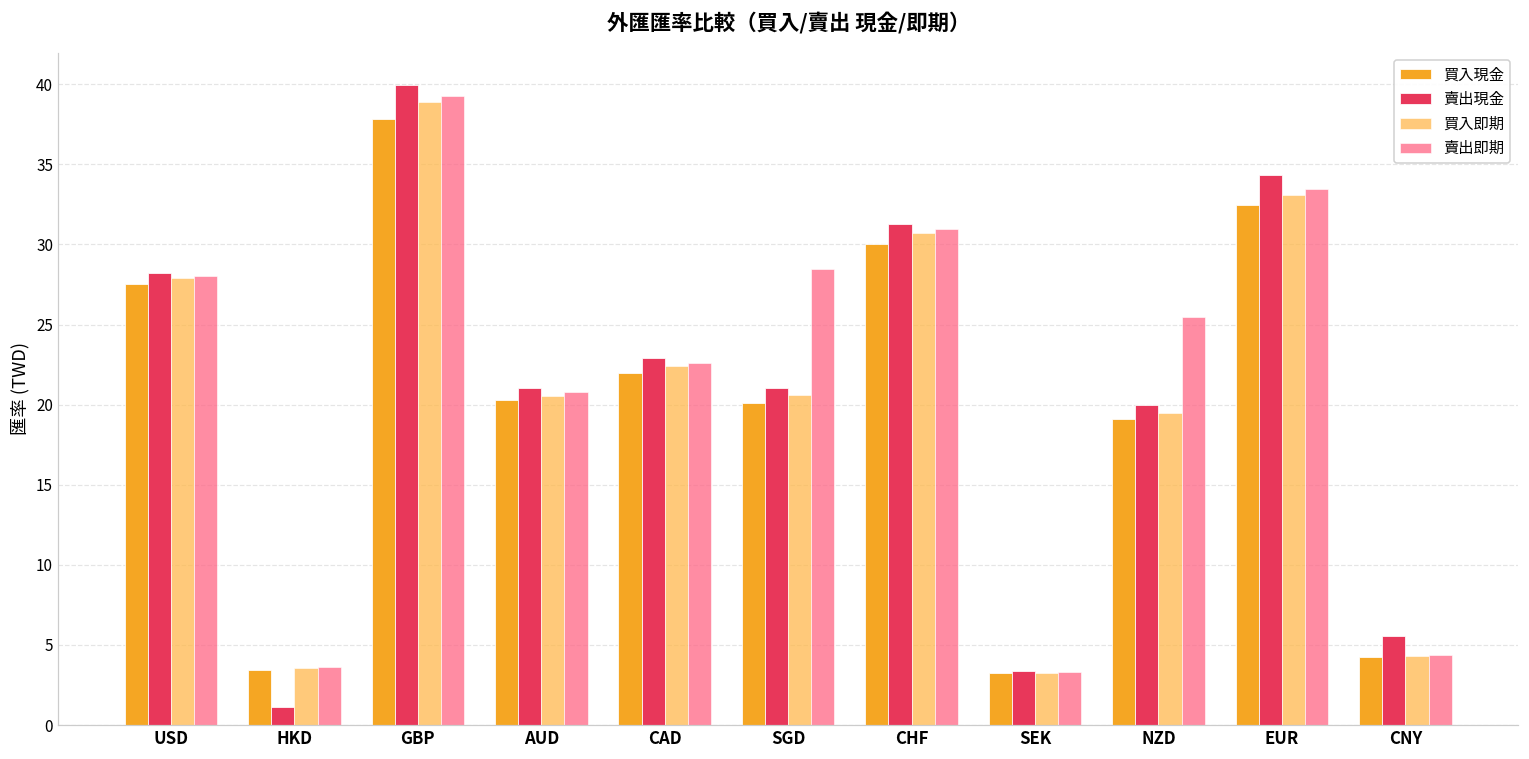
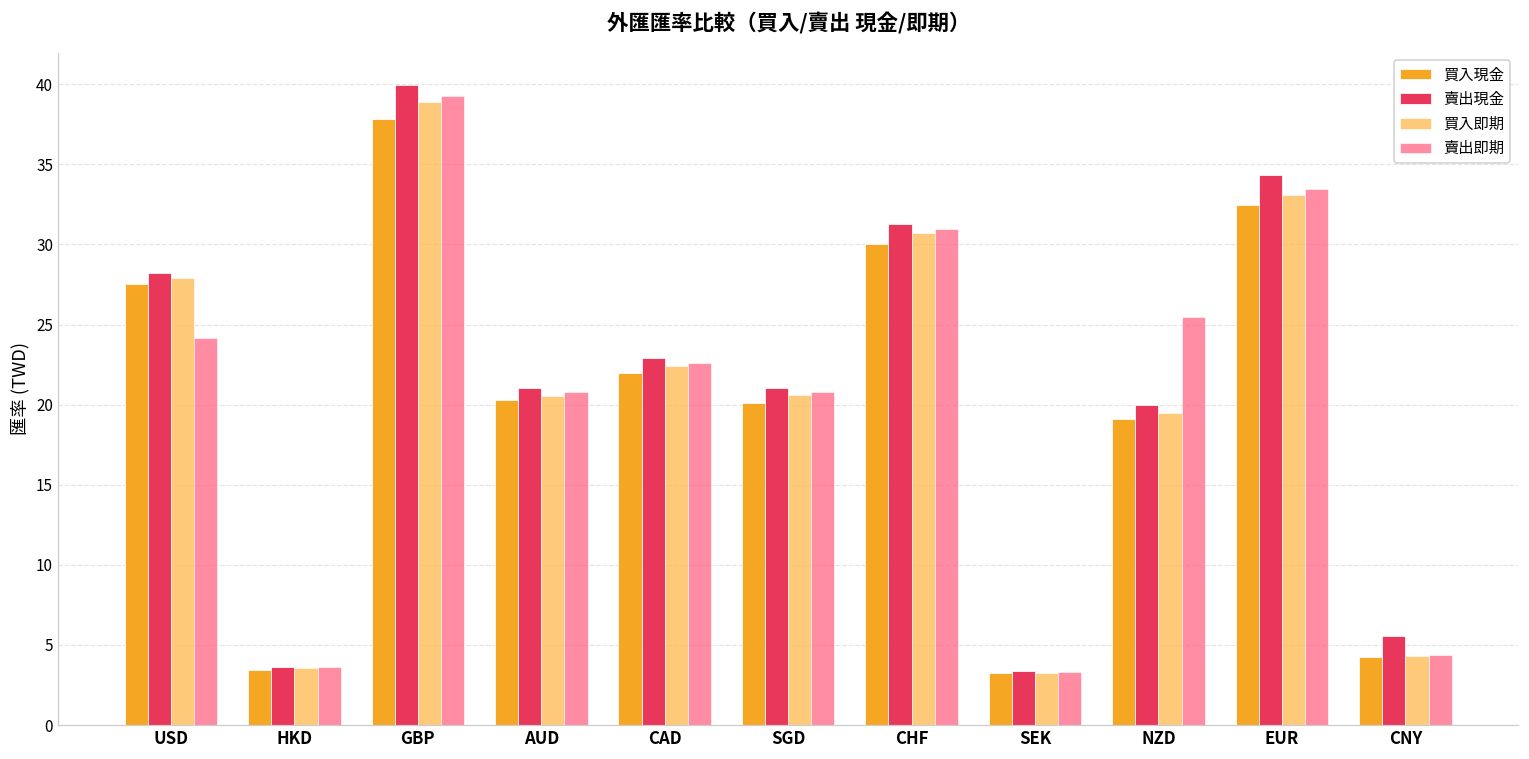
  {
    "賣出現金": {
      "USD": 28.2,
-     "HKD": 1.1,
+     "HKD": 3.6,
      "GBP": 40.0,
      "AUD": 21.1,
      "CAD": 22.9,
      "SGD": 21.0,
      "CHF": 31.3,
      "SEK": 3.4,
      "NZD": 20.0,
      "EUR": 34.3,
      "CNY": 5.5
    },
    "賣出即期": {
-     "USD": 28.0,
+     "USD": 24.2,
      "HKD": 3.6,
      "GBP": 39.3,
      "AUD": 20.8,
      "CAD": 22.6,
-     "SGD": 28.5,
+     "SGD": 20.8,
      "CHF": 31.0,
      "SEK": 3.3,
      "NZD": 25.5,
      "EUR": 33.5,
      "CNY": 4.4
    }
  }
